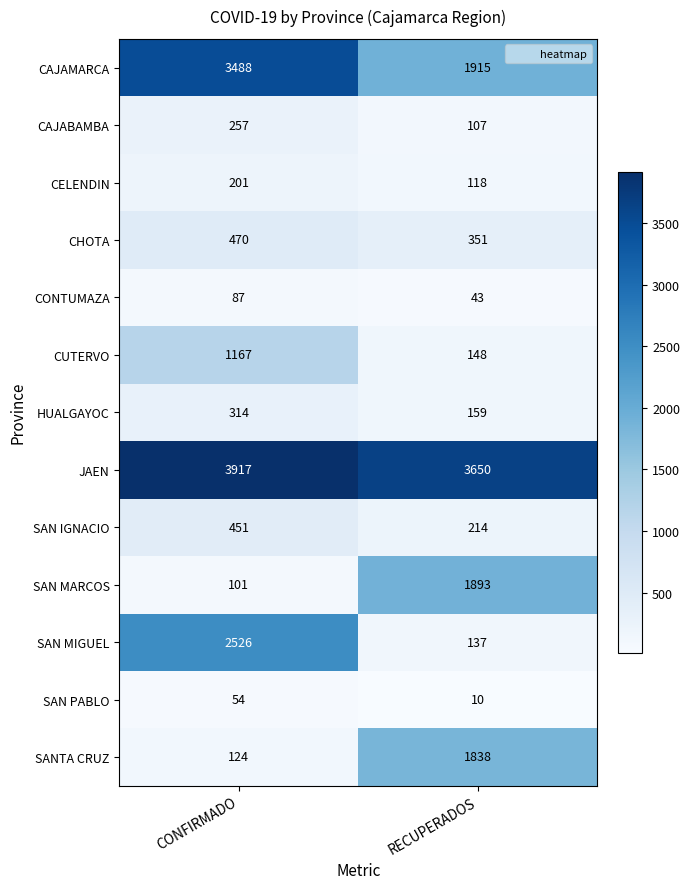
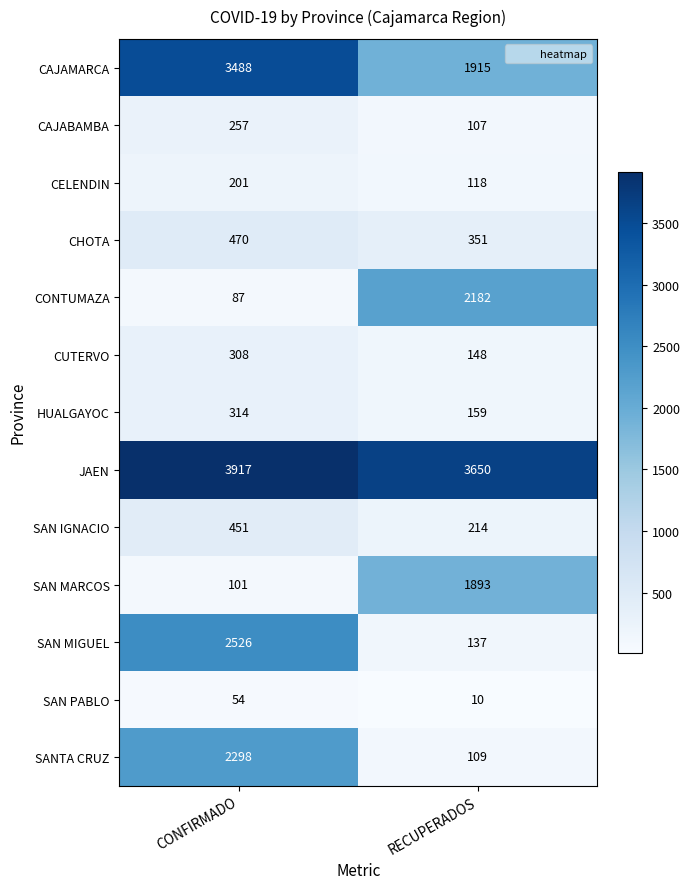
  {
    "CAJAMARCA": {
      "CONFIRMADO": 3488,
      "RECUPERADOS": 1915
    },
    "CAJABAMBA": {
      "CONFIRMADO": 257,
      "RECUPERADOS": 107
    },
    "CELENDIN": {
      "CONFIRMADO": 201,
      "RECUPERADOS": 118
    },
    "CHOTA": {
      "CONFIRMADO": 470,
      "RECUPERADOS": 351
    },
    "CONTUMAZA": {
      "CONFIRMADO": 87,
-     "RECUPERADOS": 43
+     "RECUPERADOS": 2182
    },
    "CUTERVO": {
-     "CONFIRMADO": 1167,
+     "CONFIRMADO": 308,
      "RECUPERADOS": 148
    },
    "HUALGAYOC": {
      "CONFIRMADO": 314,
      "RECUPERADOS": 159
    },
    "JAEN": {
      "CONFIRMADO": 3917,
      "RECUPERADOS": 3650
    },
    "SAN IGNACIO": {
      "CONFIRMADO": 451,
      "RECUPERADOS": 214
    },
    "SAN MARCOS": {
      "CONFIRMADO": 101,
      "RECUPERADOS": 1893
    },
    "SAN MIGUEL": {
      "CONFIRMADO": 2526,
      "RECUPERADOS": 137
    },
    "SAN PABLO": {
      "CONFIRMADO": 54,
      "RECUPERADOS": 10
    },
    "SANTA CRUZ": {
-     "CONFIRMADO": 124,
-     "RECUPERADOS": 1838
+     "CONFIRMADO": 2298,
+     "RECUPERADOS": 109
    }
  }
